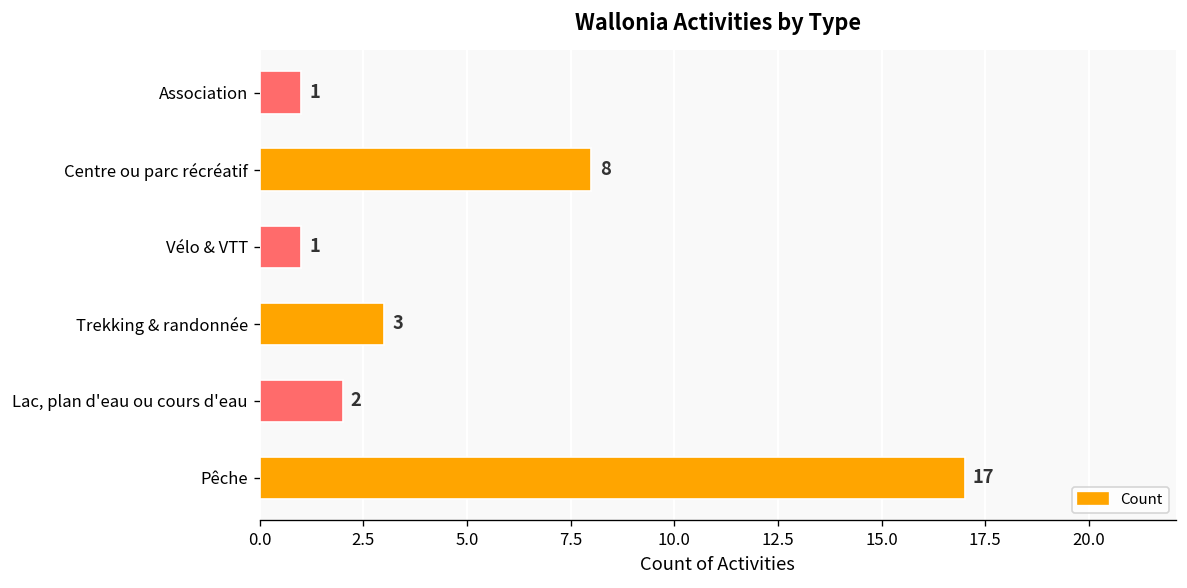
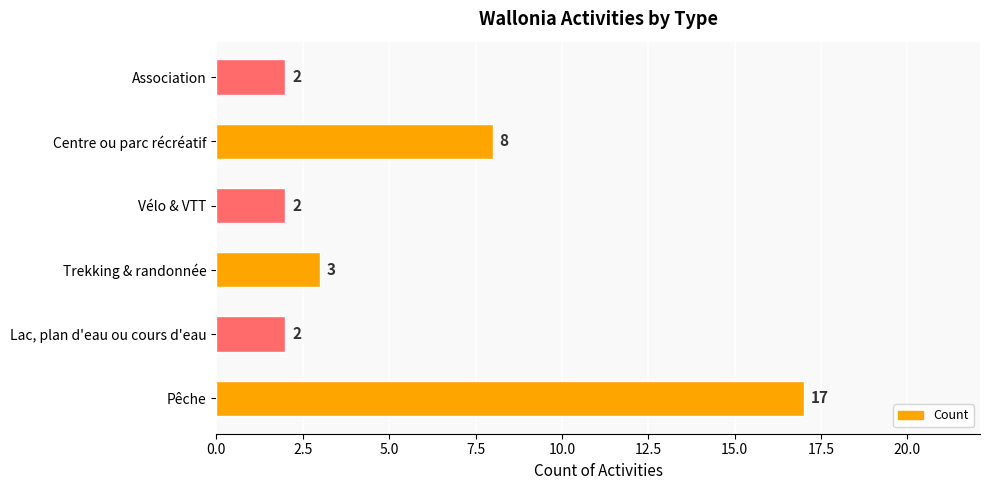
  {
-   "Association": 1,
+   "Association": 2,
    "Centre ou parc récréatif": 8,
-   "Vélo & VTT": 1,
+   "Vélo & VTT": 2,
    "Trekking & randonnée": 3,
    "Lac, plan d'eau ou cours d'eau": 2,
    "Pêche": 17
  }
